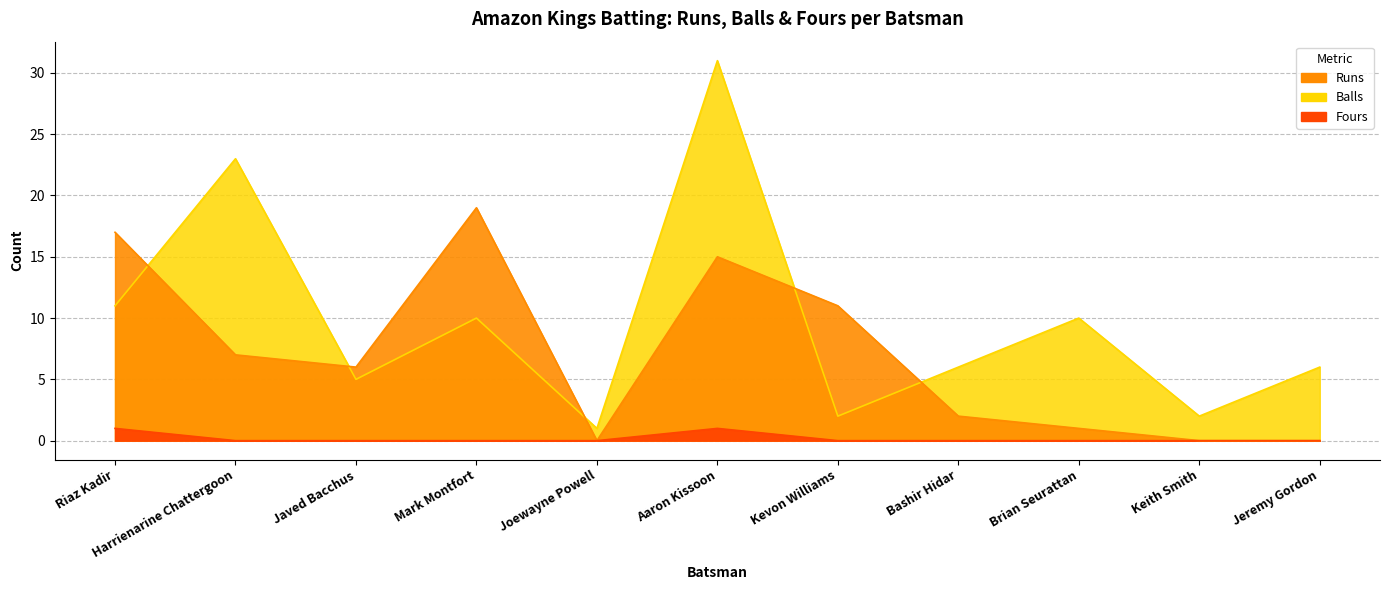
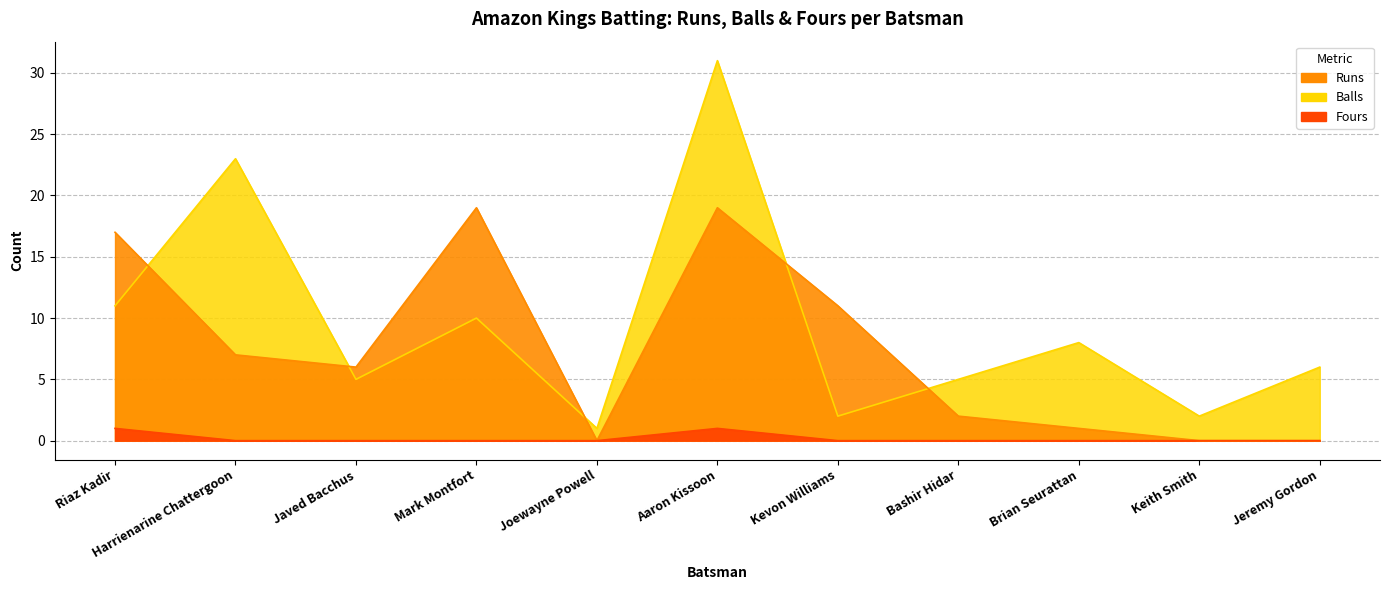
  {
    "Balls": {
      "Riaz Kadir": 11,
      "Harrienarine Chattergoon": 23,
      "Javed Bacchus": 5,
      "Mark Montfort": 10,
      "Joewayne Powell": 1,
      "Aaron Kissoon": 31,
      "Kevon Williams": 2,
-     "Bashir Hidar": 6,
-     "Brian Seurattan": 10,
+     "Bashir Hidar": 5,
+     "Brian Seurattan": 8,
      "Keith Smith": 2,
      "Jeremy Gordon": 6
    },
    "Runs": {
      "Riaz Kadir": 17,
      "Harrienarine Chattergoon": 7,
      "Javed Bacchus": 6,
      "Mark Montfort": 19,
-     "Aaron Kissoon": 15,
+     "Aaron Kissoon": 19,
      "Kevon Williams": 11,
      "Bashir Hidar": 2,
      "Brian Seurattan": 1
    },
    "Fours": {
      "Riaz Kadir": 1,
      "Harrienarine Chattergoon": 0,
      "Javed Bacchus": 0,
      "Mark Montfort": 0,
      "Aaron Kissoon": 1,
      "Kevon Williams": 0,
      "Bashir Hidar": 0,
      "Brian Seurattan": 0
    }
  }
